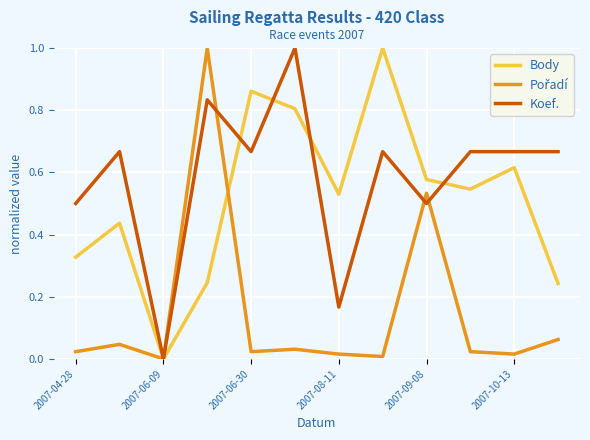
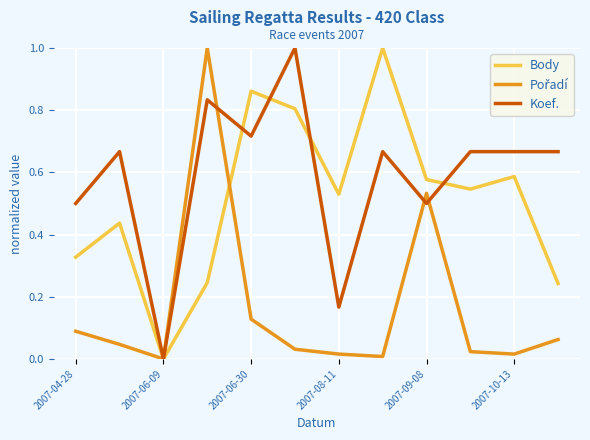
  {
    "Body": {
      "2007-04-28": 0.33,
      "2007-06-30": 0.86,
      "2007-08-11": 0.53,
      "2007-09-08": 0.58,
-     "2007-10-13": 0.62
+     "2007-10-13": 0.59
    },
    "Pořadí": {
-     "2007-04-28": 0.02,
-     "2007-06-30": 0.02,
+     "2007-04-28": 0.09,
+     "2007-06-30": 0.13,
      "2007-08-11": 0.02,
      "2007-09-08": 0.53,
      "2007-10-13": 0.02
    },
    "Koef.": {
      "2007-04-28": 0.50,
-     "2007-06-30": 0.67,
+     "2007-06-30": 0.72,
      "2007-08-11": 0.17,
      "2007-09-08": 0.50,
      "2007-10-13": 0.67
    }
  }
